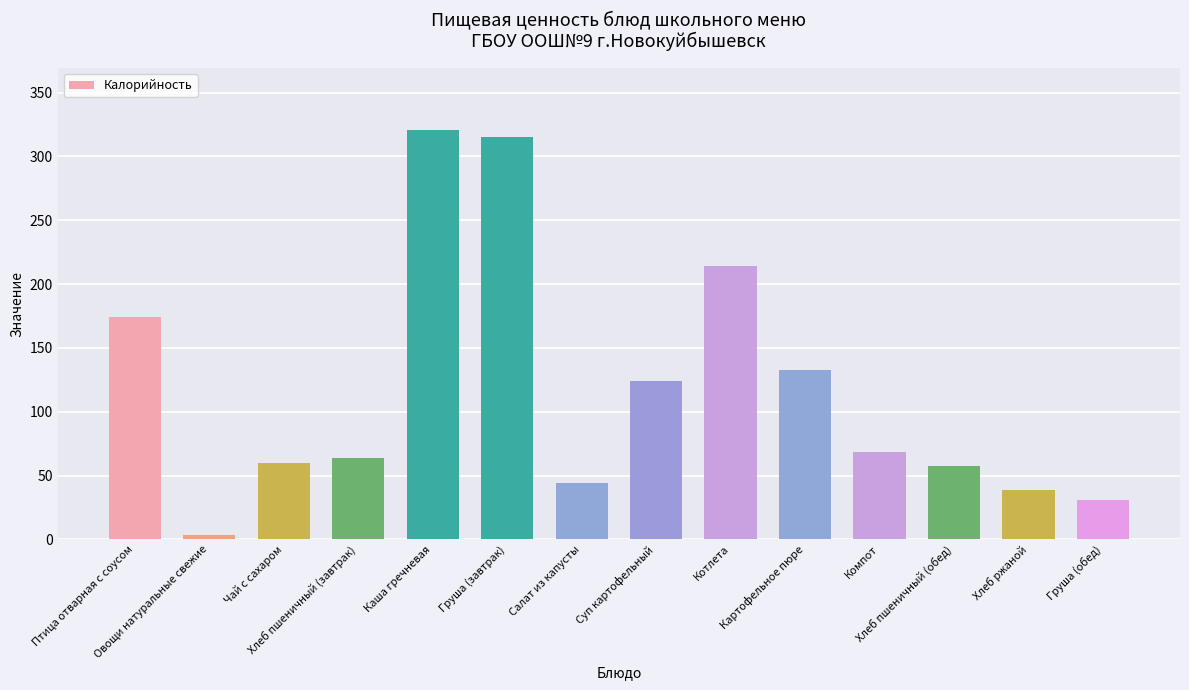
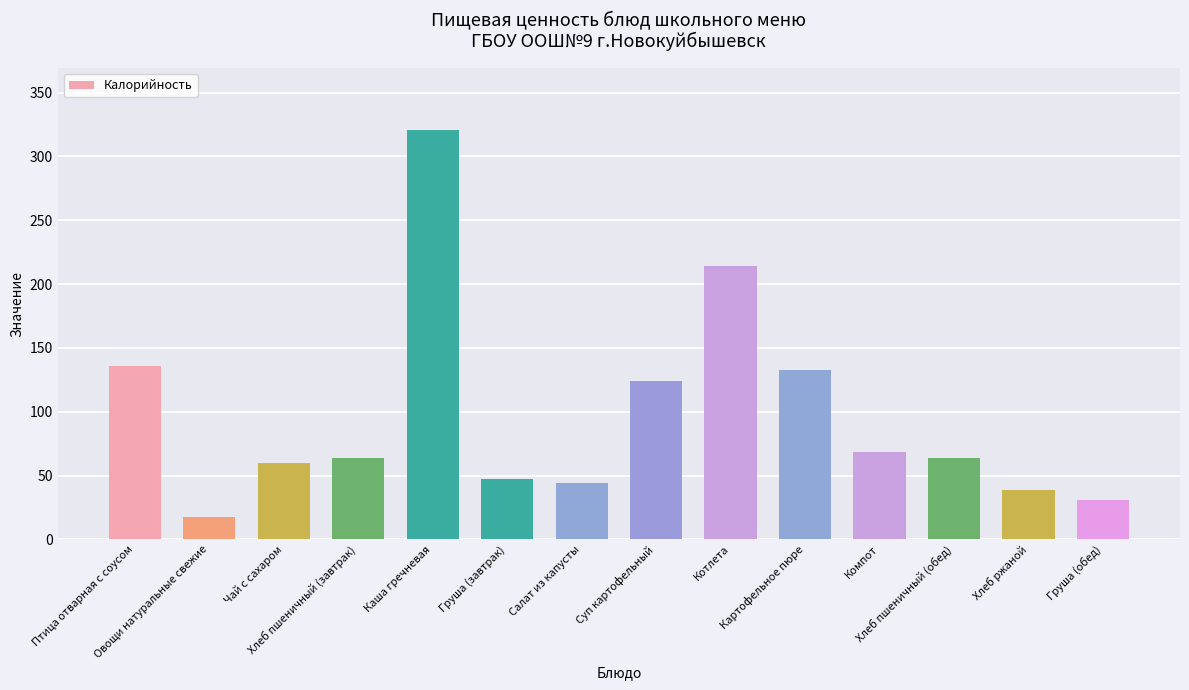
  {
-   "Птица отварная с соусом": 174,
-   "Овощи натуральные свежие": 3,
+   "Птица отварная с соусом": 136,
+   "Овощи натуральные свежие": 17,
    "Чай с сахаром": 60,
    "Хлеб пшеничный (завтрак)": 64,
    "Каша гречневая": 321,
-   "Груша (завтрак)": 315,
+   "Груша (завтрак)": 47,
    "Салат из капусты": 44,
    "Суп картофельный": 124,
    "Котлета": 214,
    "Картофельное пюре": 133,
    "Компот": 69,
-   "Хлеб пшеничный (обед)": 57,
+   "Хлеб пшеничный (обед)": 64,
    "Хлеб ржаной": 39,
    "Груша (обед)": 31
  }
